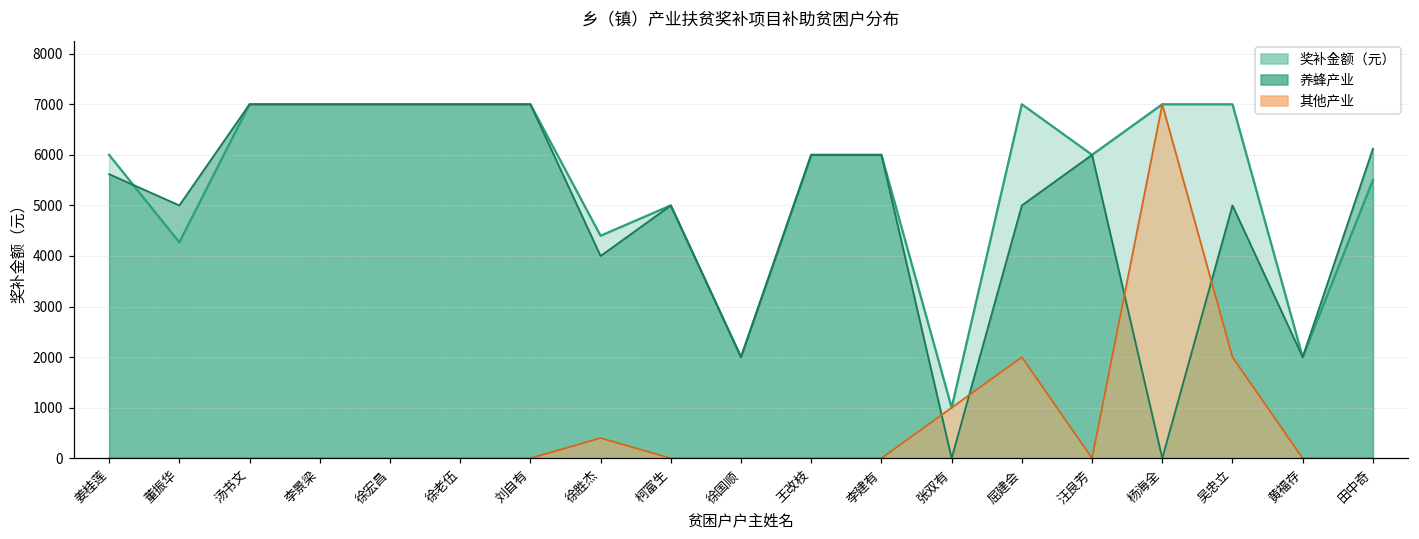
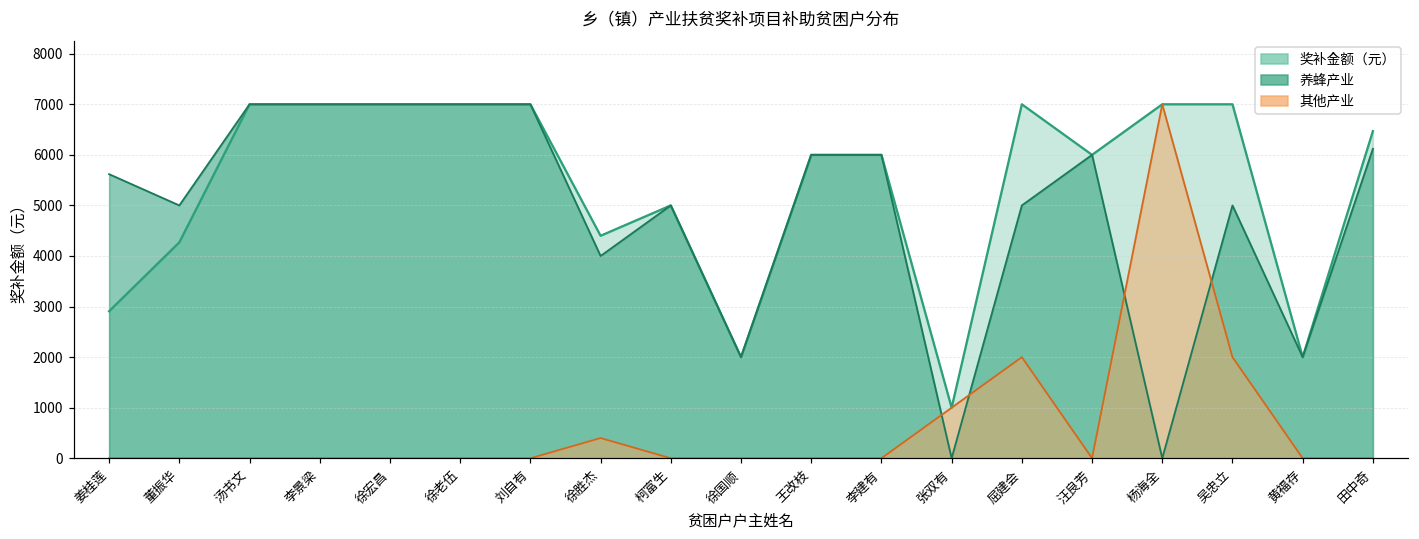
  {
    "奖补金额（元）": {
-     "姜桂莲": 6000,
+     "姜桂莲": 2900,
      "董振华": 4300,
      "徐胜杰": 4400,
      "屈建会": 7000,
      "吴忠立": 7000,
-     "田中奇": 5500
+     "田中奇": 6500
    },
    "养蜂产业": {
      "姜桂莲": 5600,
      "董振华": 5000,
      "徐胜杰": 4000,
      "张双有": 0,
      "屈建会": 5000,
      "杨海全": 0,
      "吴忠立": 5000,
      "田中奇": 6100
    },
    "其他产业": {
      "姜桂莲": 0,
      "董振华": 0,
      "汤书文": 0,
      "李景梁": 0,
      "徐宏昌": 0,
      "徐老伍": 0,
      "刘自有": 0,
      "徐胜杰": 400,
      "柯富生": 0,
      "徐国顺": 0,
      "王改枝": 0,
      "李建有": 0,
      "屈建会": 2000,
      "汪良芳": 0,
      "吴忠立": 2000,
      "黄福存": 0,
      "田中奇": 0
    }
  }
